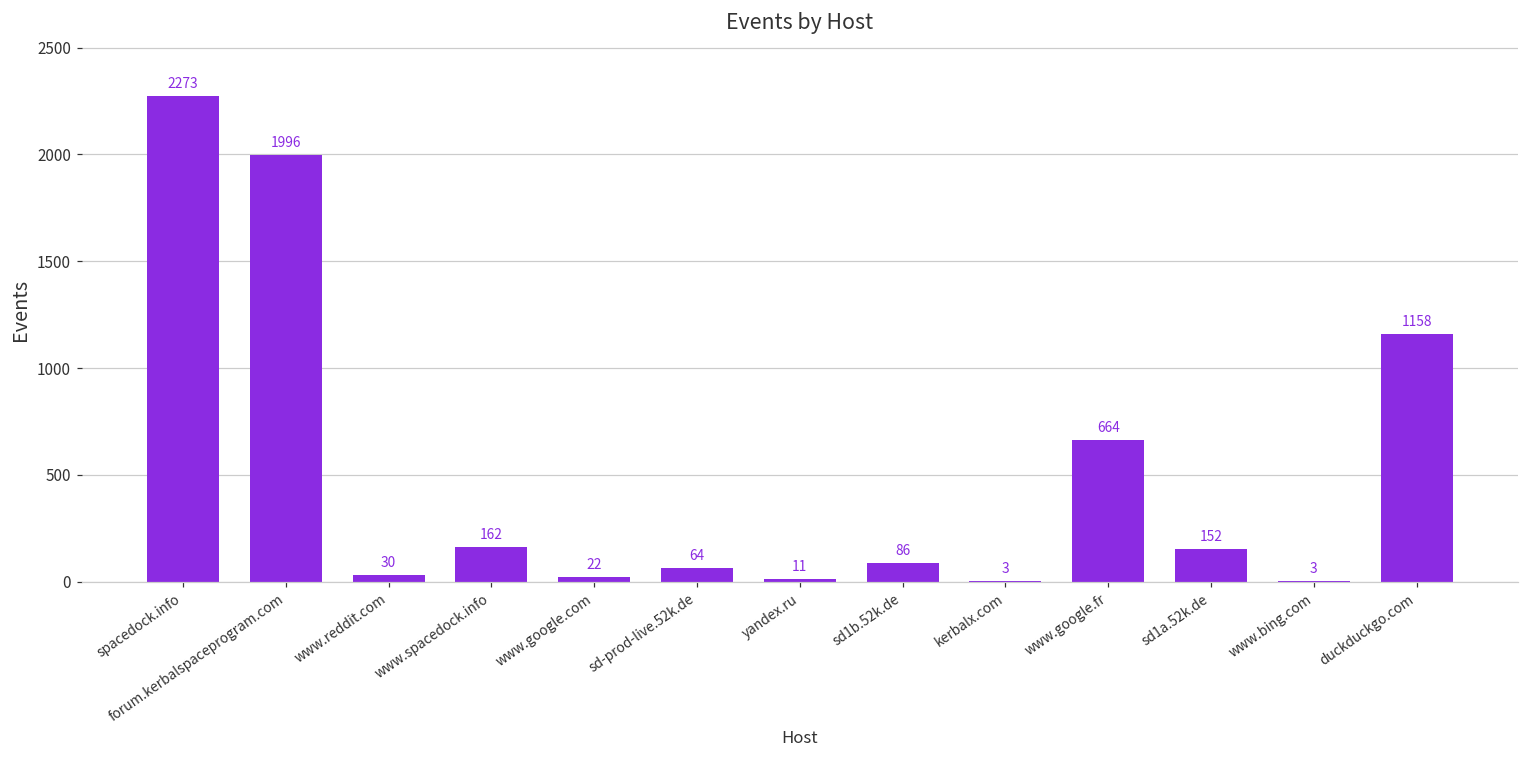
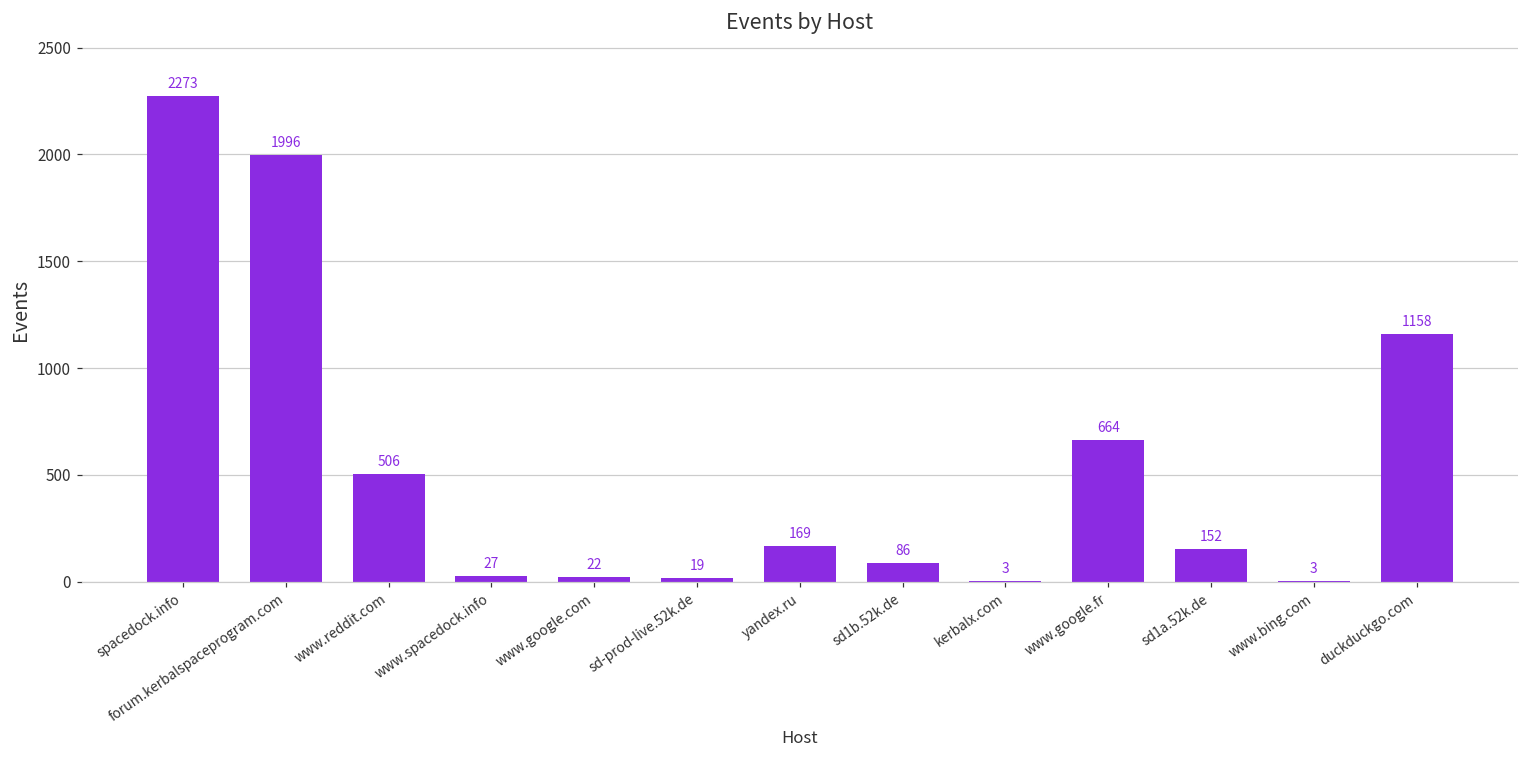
  {
    "spacedock.info": 2273,
    "forum.kerbalspaceprogram.com": 1996,
-   "www.reddit.com": 30,
-   "www.spacedock.info": 162,
+   "www.reddit.com": 506,
+   "www.spacedock.info": 27,
    "www.google.com": 22,
-   "sd-prod-live.52k.de": 64,
-   "yandex.ru": 11,
+   "sd-prod-live.52k.de": 19,
+   "yandex.ru": 169,
    "sd1b.52k.de": 86,
    "kerbalx.com": 3,
    "www.google.fr": 664,
    "sd1a.52k.de": 152,
    "www.bing.com": 3,
    "duckduckgo.com": 1158
  }
